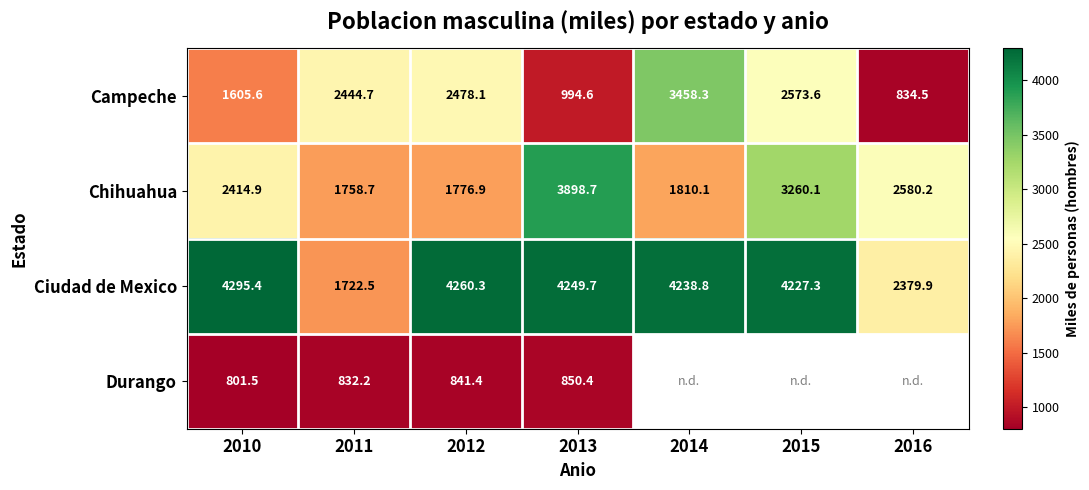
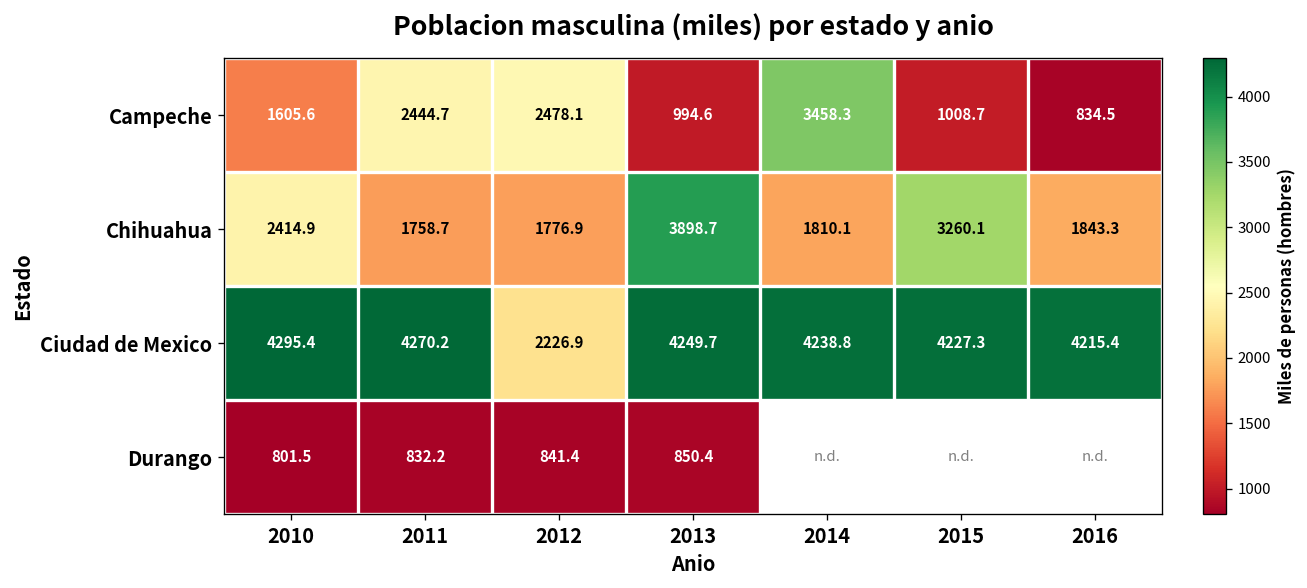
  {
    "Campeche": {
      "2010": 1605.6,
      "2011": 2444.7,
      "2012": 2478.1,
      "2013": 994.6,
      "2014": 3458.3,
-     "2015": 2573.6,
+     "2015": 1008.7,
      "2016": 834.5
    },
    "Chihuahua": {
      "2010": 2414.9,
      "2011": 1758.7,
      "2012": 1776.9,
      "2013": 3898.7,
      "2014": 1810.1,
      "2015": 3260.1,
-     "2016": 2580.2
+     "2016": 1843.3
    },
    "Ciudad de Mexico": {
      "2010": 4295.4,
-     "2011": 1722.5,
-     "2012": 4260.3,
+     "2011": 4270.2,
+     "2012": 2226.9,
      "2013": 4249.7,
      "2014": 4238.8,
      "2015": 4227.3,
-     "2016": 2379.9
+     "2016": 4215.4
    },
    "Durango": {
      "2010": 801.5,
      "2011": 832.2,
      "2012": 841.4,
      "2013": 850.4
    }
  }
